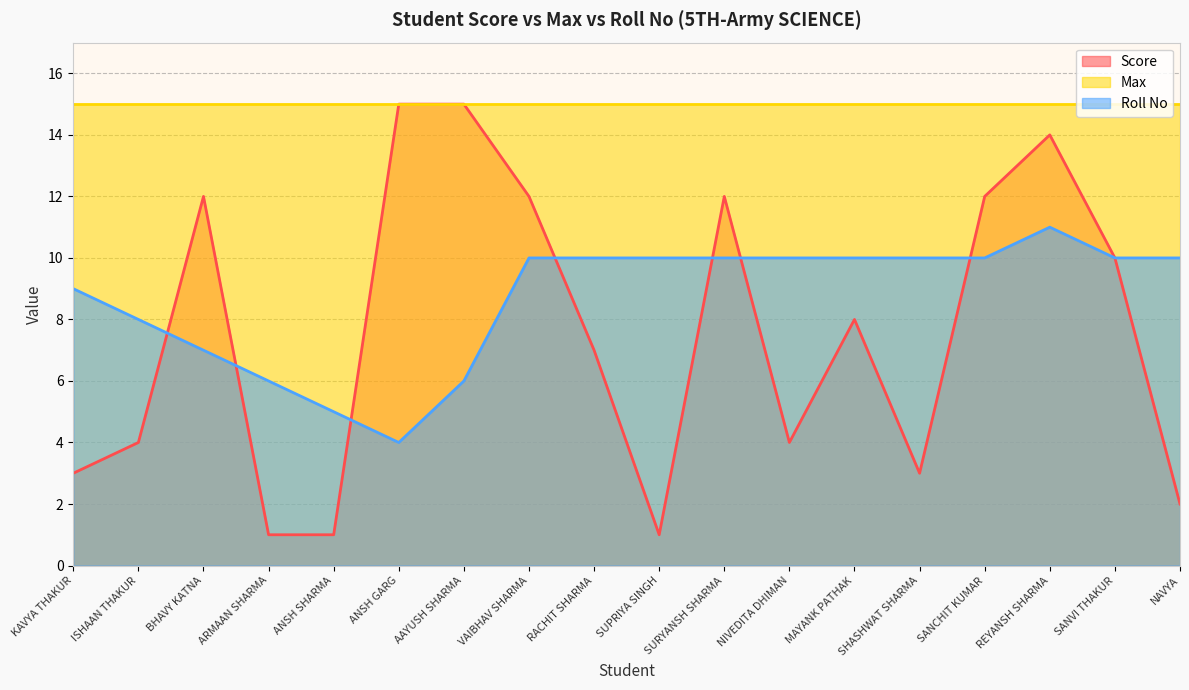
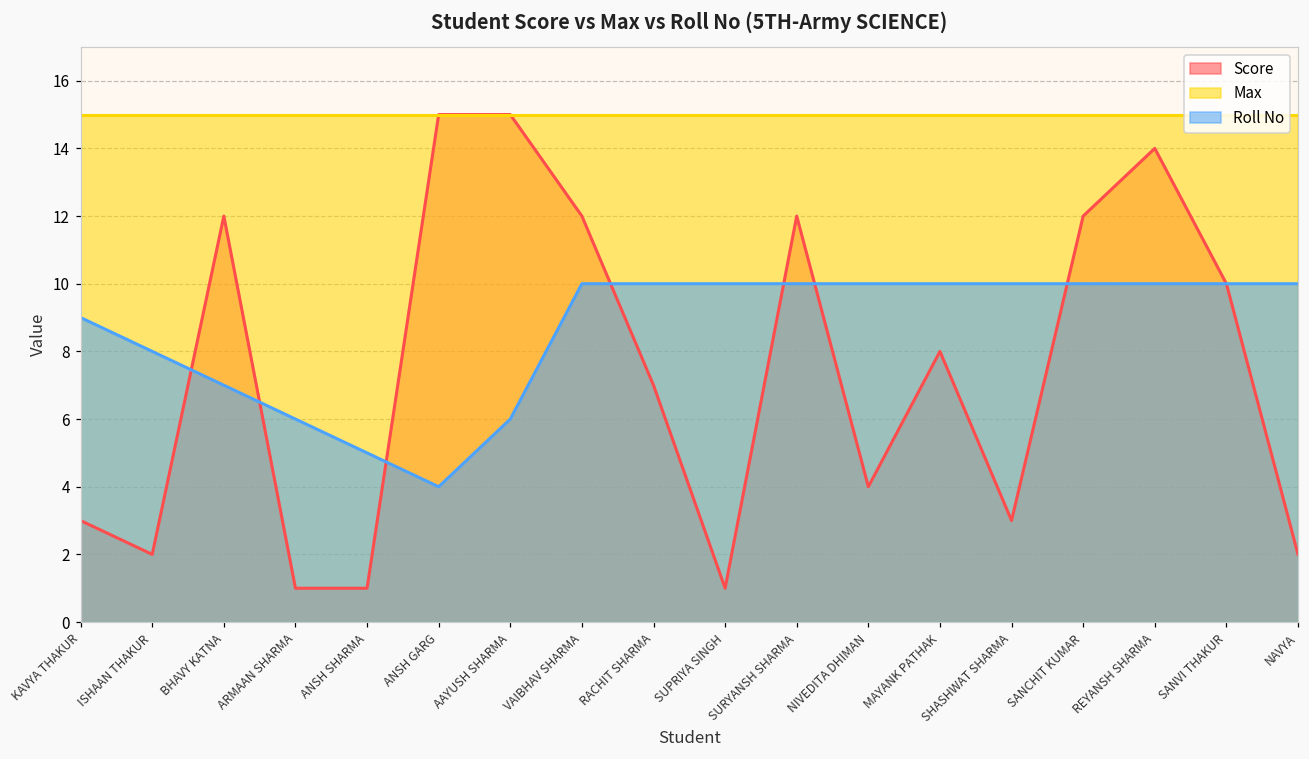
  {
    "Score": {
      "KAVYA THAKUR": 3,
-     "ISHAAN THAKUR": 4,
+     "ISHAAN THAKUR": 2,
      "BHAVY KATNA": 12,
      "ARMAAN SHARMA": 1,
      "ANSH SHARMA": 1,
      "VAIBHAV SHARMA": 12,
      "RACHIT SHARMA": 7,
      "SUPRIYA SINGH": 1,
      "SURYANSH SHARMA": 12,
      "NIVEDITA DHIMAN": 4,
      "MAYANK PATHAK": 8,
      "SHASHWAT SHARMA": 3,
      "SANCHIT KUMAR": 12,
      "REYANSH SHARMA": 14,
      "NAVYA": 2
    },
    "Max": {
      "KAVYA THAKUR": 15,
      "ISHAAN THAKUR": 15,
      "BHAVY KATNA": 15,
      "ARMAAN SHARMA": 15,
      "ANSH SHARMA": 15,
      "VAIBHAV SHARMA": 15,
      "RACHIT SHARMA": 15,
      "SUPRIYA SINGH": 15,
      "SURYANSH SHARMA": 15,
      "NIVEDITA DHIMAN": 15,
      "MAYANK PATHAK": 15,
      "SHASHWAT SHARMA": 15,
      "SANCHIT KUMAR": 15,
      "REYANSH SHARMA": 15,
      "NAVYA": 15
    },
    "Roll No": {
      "KAVYA THAKUR": 9,
      "ISHAAN THAKUR": 8,
      "BHAVY KATNA": 7,
      "ARMAAN SHARMA": 6,
      "ANSH SHARMA": 5,
      "ANSH GARG": 4,
      "AAYUSH SHARMA": 6,
      "VAIBHAV SHARMA": 10,
      "RACHIT SHARMA": 10,
      "SUPRIYA SINGH": 10,
      "SURYANSH SHARMA": 10,
      "NIVEDITA DHIMAN": 10,
      "MAYANK PATHAK": 10,
      "SHASHWAT SHARMA": 10,
      "SANCHIT KUMAR": 10,
-     "REYANSH SHARMA": 11,
+     "REYANSH SHARMA": 10,
      "NAVYA": 10
    }
  }
